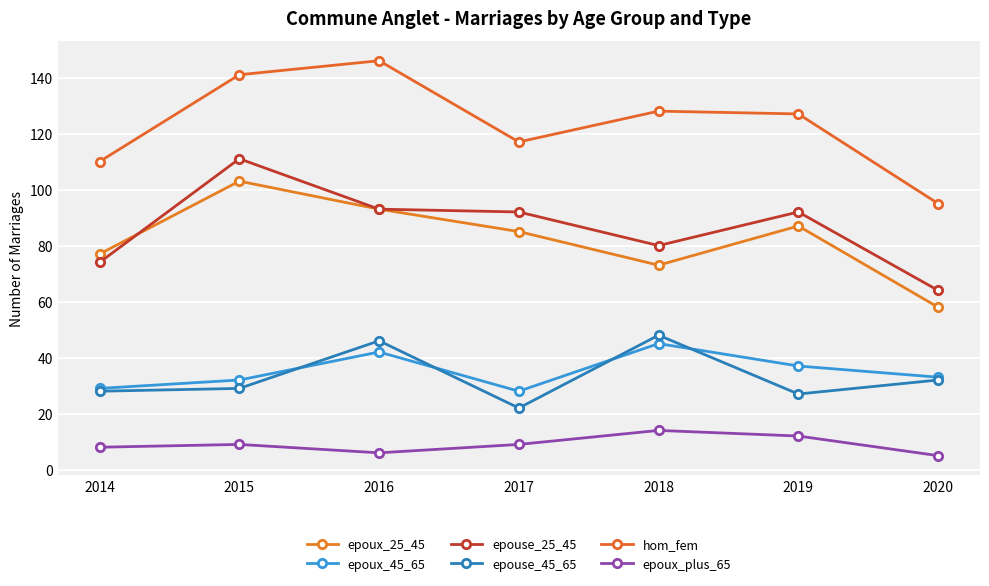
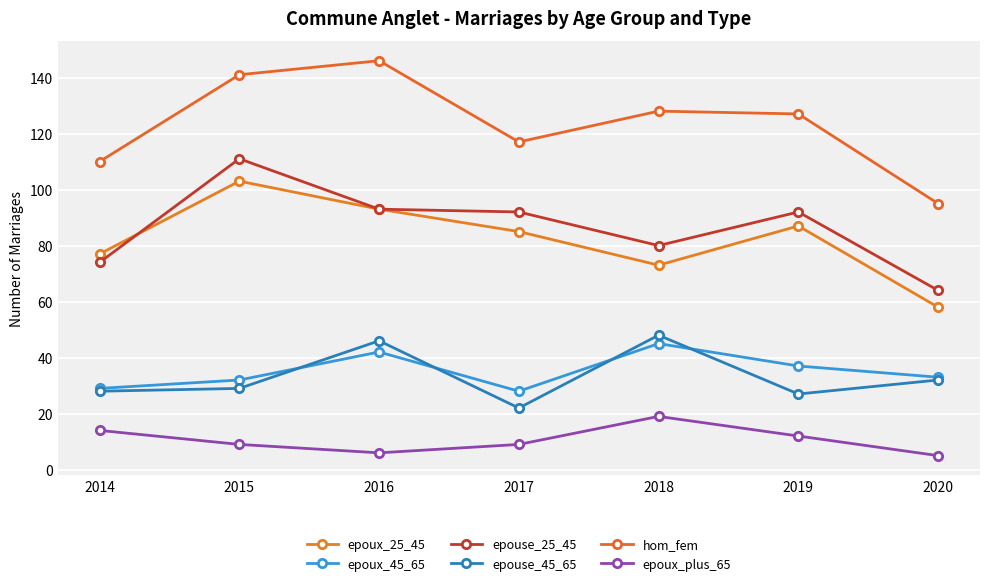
  {
    "epoux_plus_65": {
-     "2014": 8,
+     "2014": 14,
      "2015": 9,
      "2016": 6,
      "2017": 9,
-     "2018": 14,
+     "2018": 19,
      "2019": 12,
      "2020": 5
    }
  }
